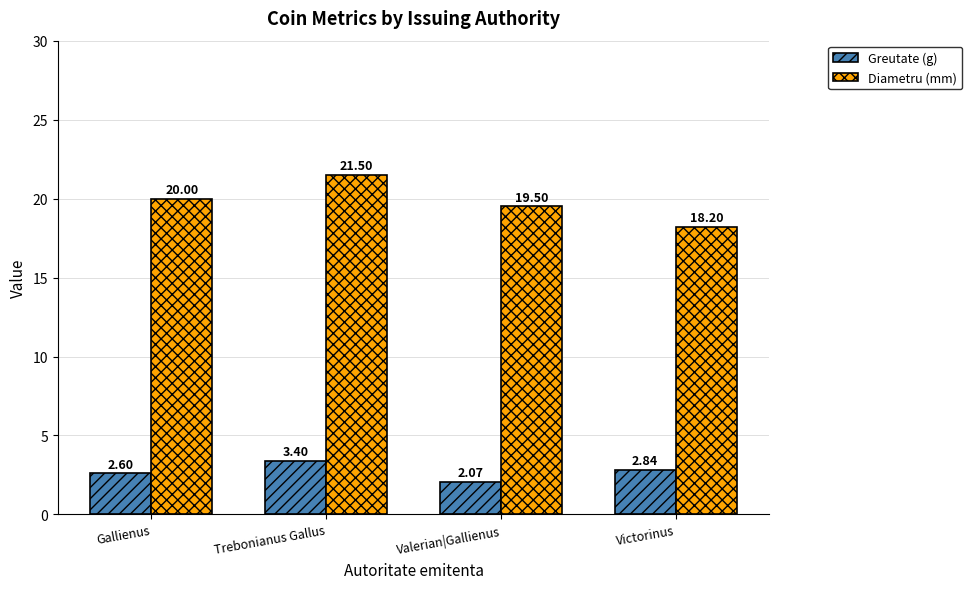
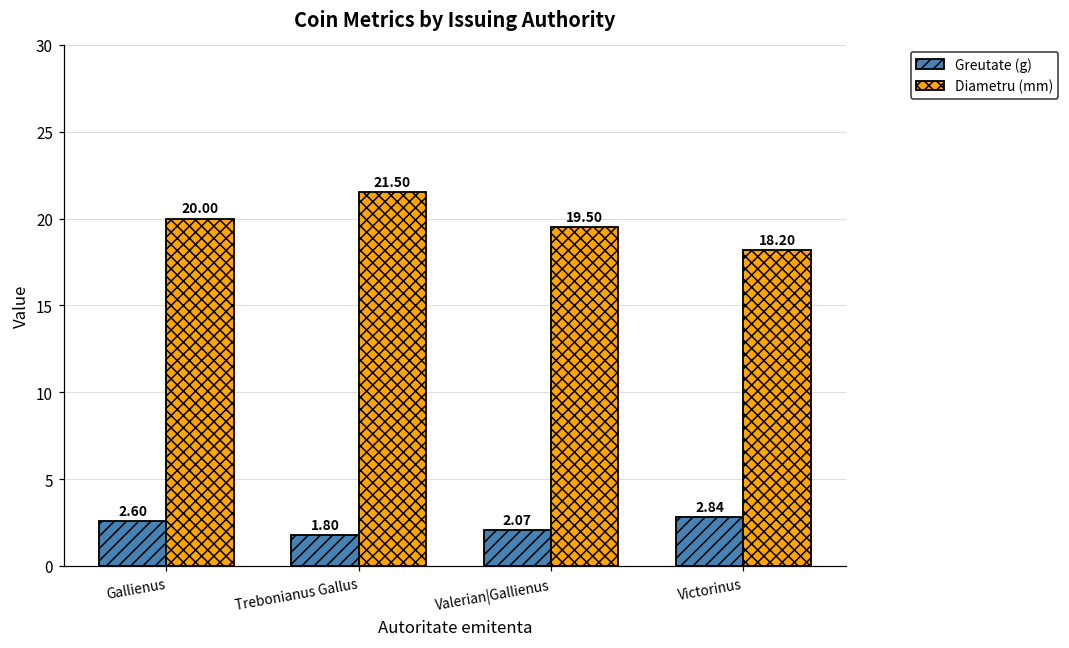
  {
    "Greutate (g)": {
      "Gallienus": 2.60,
-     "Trebonianus Gallus": 3.40,
+     "Trebonianus Gallus": 1.80,
      "Valerian|Gallienus": 2.07,
      "Victorinus": 2.84
    },
    "Diametru (mm)": {
      "Gallienus": 20.00,
      "Trebonianus Gallus": 21.50,
      "Valerian|Gallienus": 19.50,
      "Victorinus": 18.20
    }
  }
